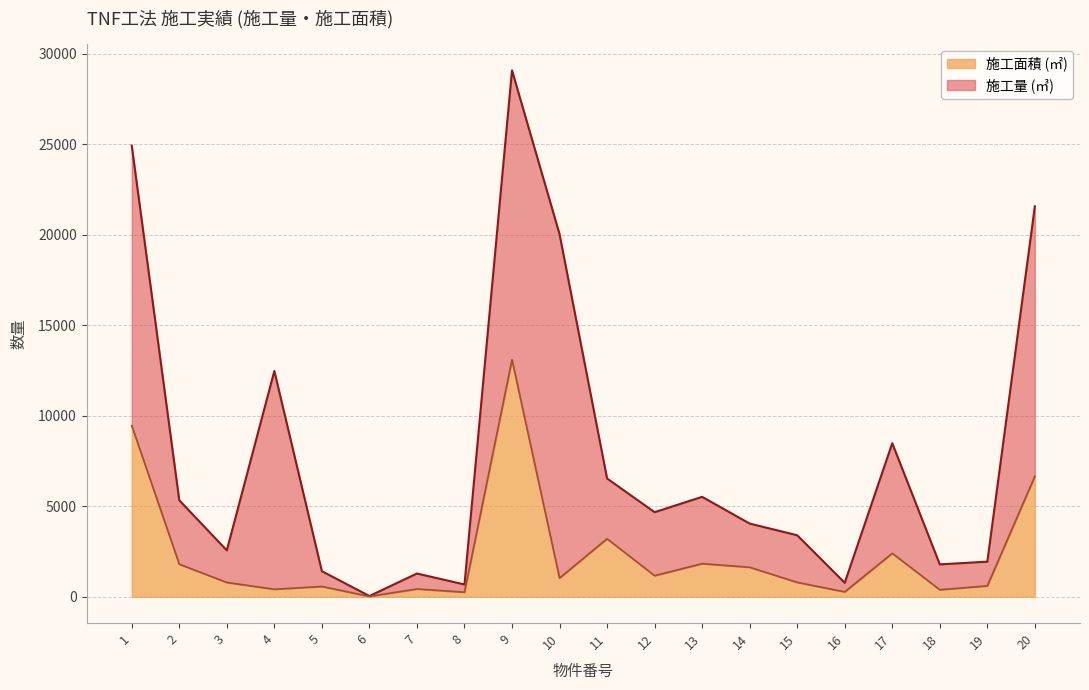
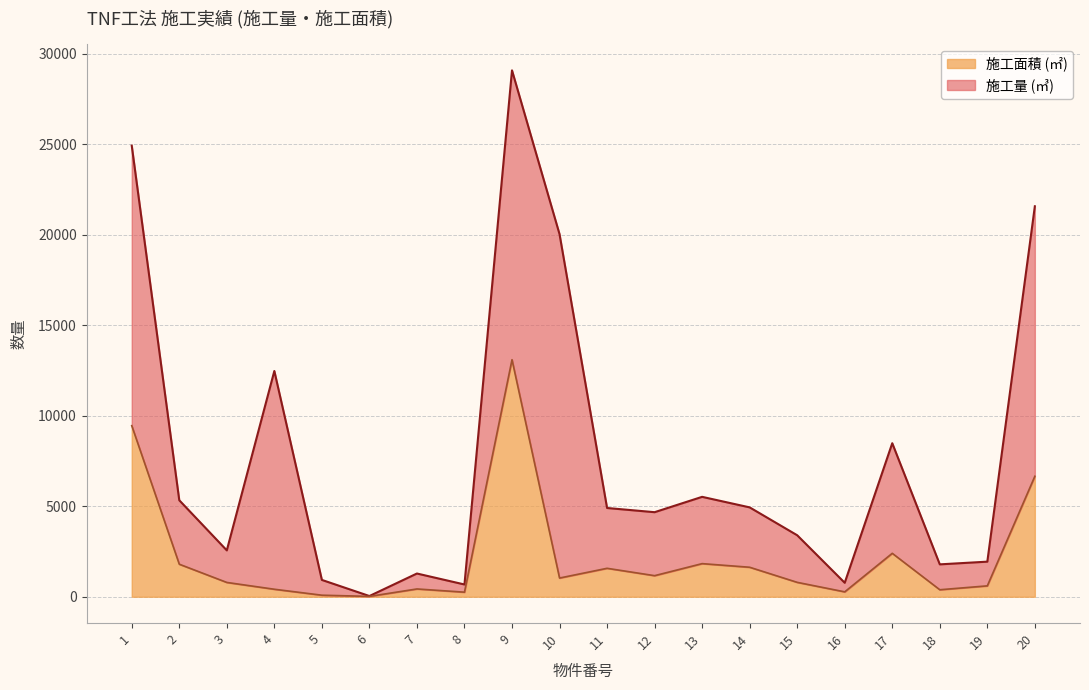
  {
    "施工面積 (㎡)": {
      "1": 9500,
      "2": 1800,
      "3": 800,
      "4": 400,
-     "5": 600,
+     "5": 100,
      "7": 400,
      "8": 300,
      "9": 13100,
      "10": 1000,
-     "11": 3200,
+     "11": 1600,
      "12": 1200,
      "13": 1800,
      "14": 1600,
      "15": 800,
      "16": 300,
      "17": 2400,
      "18": 400,
      "19": 600,
      "20": 6700
    },
    "施工量 (㎥)": {
      "1": 15500,
      "2": 3500,
      "3": 1800,
      "4": 12100,
      "5": 800,
      "7": 900,
      "8": 400,
      "9": 16000,
      "10": 19000,
      "11": 3300,
      "12": 3500,
      "13": 3700,
-     "14": 2400,
+     "14": 3300,
      "15": 2600,
      "16": 500,
      "17": 6100,
      "18": 1400,
      "19": 1300,
      "20": 14900
    }
  }
